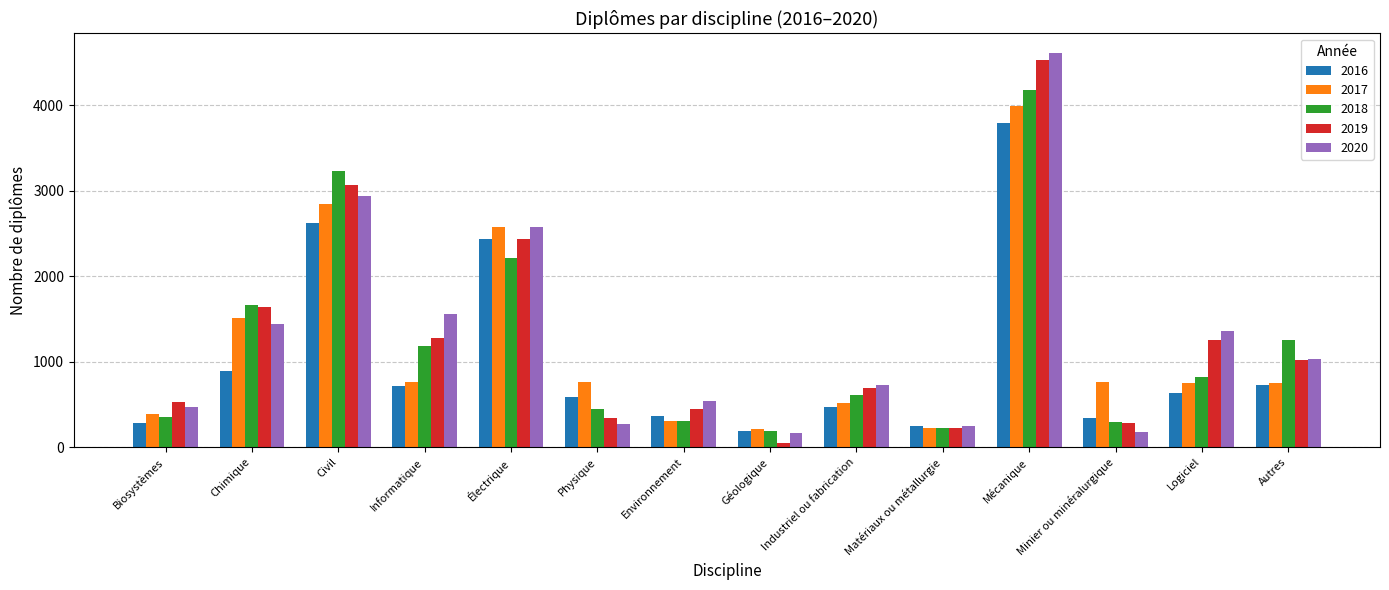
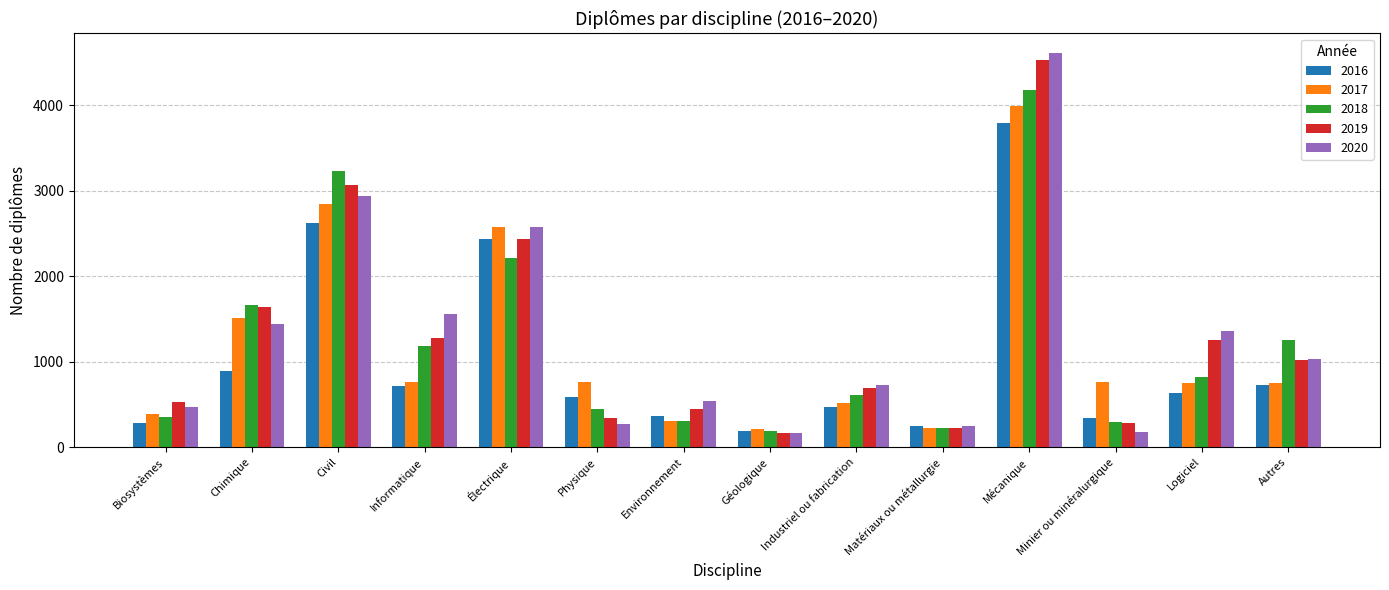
  {
    "2016": {
      "Biosystèmes": 300,
      "Chimique": 900,
      "Civil": 2600,
      "Informatique": 700,
      "Électrique": 2400,
      "Physique": 600,
      "Environnement": 400,
      "Géologique": 200,
      "Industriel ou fabrication": 500,
      "Matériaux ou métallurgie": 200,
      "Mécanique": 3800,
      "Minier ou minéralurgique": 300,
      "Logiciel": 600,
      "Autres": 700
    },
    "2017": {
      "Biosystèmes": 400,
      "Chimique": 1500,
      "Civil": 2800,
      "Informatique": 800,
      "Électrique": 2600,
      "Physique": 800,
      "Environnement": 300,
      "Géologique": 200,
      "Industriel ou fabrication": 500,
      "Matériaux ou métallurgie": 200,
      "Mécanique": 4000,
      "Minier ou minéralurgique": 800,
      "Logiciel": 800,
      "Autres": 700
    },
    "2018": {
      "Biosystèmes": 300,
      "Chimique": 1700,
      "Civil": 3200,
      "Informatique": 1200,
      "Électrique": 2200,
      "Physique": 400,
      "Environnement": 300,
      "Géologique": 200,
      "Industriel ou fabrication": 600,
      "Matériaux ou métallurgie": 200,
      "Mécanique": 4200,
      "Minier ou minéralurgique": 300,
      "Logiciel": 800,
      "Autres": 1300
    },
    "2019": {
      "Biosystèmes": 500,
      "Chimique": 1600,
      "Civil": 3100,
      "Informatique": 1300,
      "Électrique": 2400,
      "Physique": 300,
      "Environnement": 400,
-     "Géologique": 0,
+     "Géologique": 200,
      "Industriel ou fabrication": 700,
      "Matériaux ou métallurgie": 200,
      "Mécanique": 4500,
      "Minier ou minéralurgique": 300,
      "Logiciel": 1300,
      "Autres": 1000
    },
    "2020": {
      "Biosystèmes": 500,
      "Chimique": 1400,
      "Civil": 2900,
      "Informatique": 1600,
      "Électrique": 2600,
      "Physique": 300,
      "Environnement": 500,
      "Géologique": 200,
      "Industriel ou fabrication": 700,
      "Matériaux ou métallurgie": 200,
      "Mécanique": 4600,
      "Minier ou minéralurgique": 200,
      "Logiciel": 1400,
      "Autres": 1000
    }
  }
